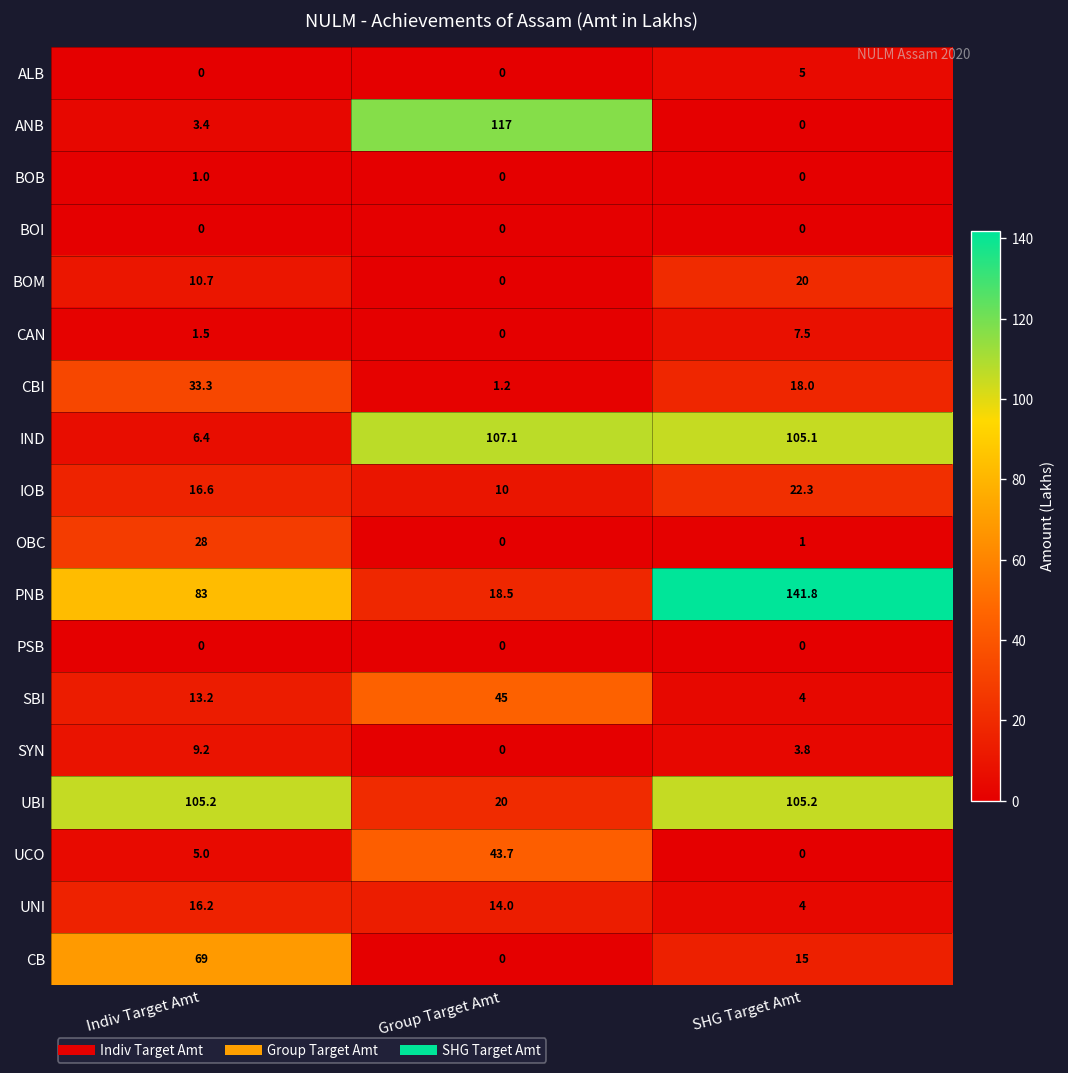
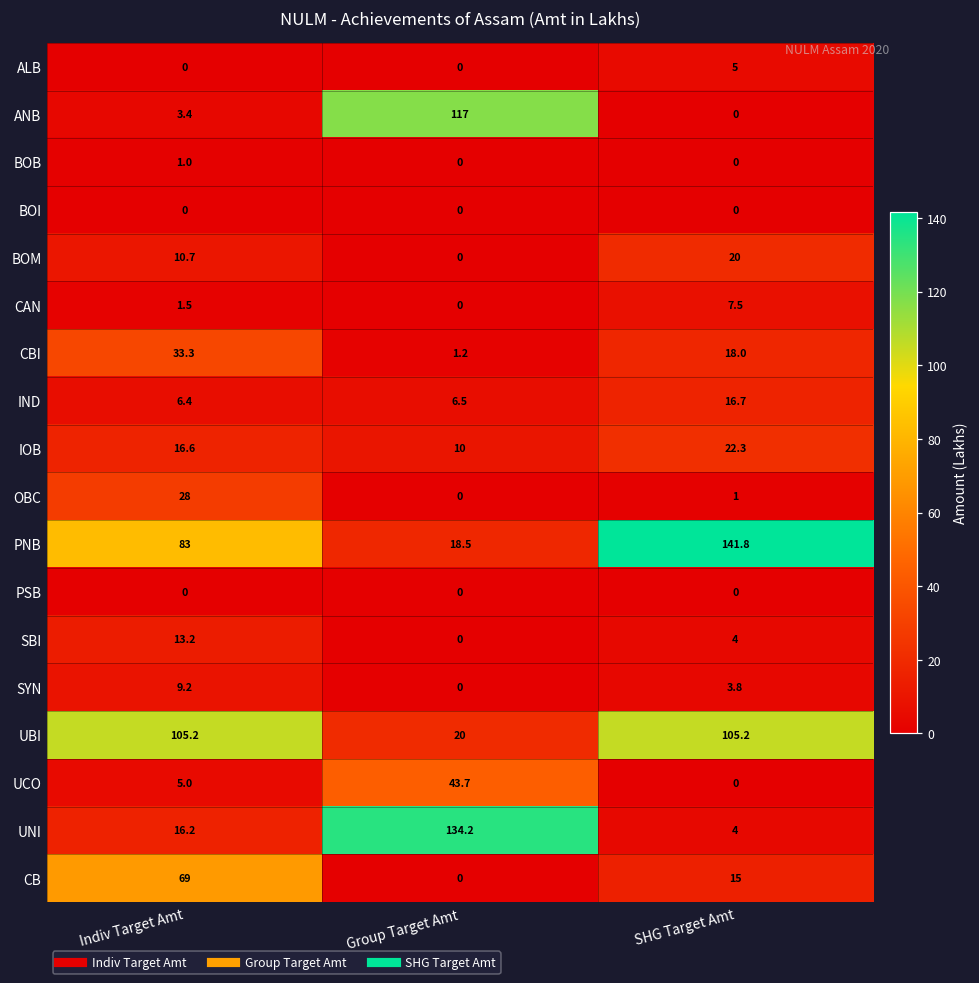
  {
    "ALB": {
      "Indiv Target Amt": 0,
      "Group Target Amt": 0
    },
    "ANB": {
      "Indiv Target Amt": 3.4,
      "Group Target Amt": 117,
      "SHG Target Amt": 0
    },
    "BOB": {
      "Indiv Target Amt": 1.0,
      "Group Target Amt": 0,
      "SHG Target Amt": 0
    },
    "BOI": {
      "Indiv Target Amt": 0,
      "Group Target Amt": 0,
      "SHG Target Amt": 0
    },
    "BOM": {
      "Indiv Target Amt": 10.7,
      "Group Target Amt": 0,
      "SHG Target Amt": 20
    },
    "CAN": {
      "Indiv Target Amt": 1.5,
      "Group Target Amt": 0,
      "SHG Target Amt": 7.5
    },
    "CBI": {
      "Indiv Target Amt": 33.3,
      "Group Target Amt": 1.2,
      "SHG Target Amt": 18.0
    },
    "IND": {
      "Indiv Target Amt": 6.4,
-     "Group Target Amt": 107.1,
-     "SHG Target Amt": 105.1
+     "Group Target Amt": 6.5,
+     "SHG Target Amt": 16.7
    },
    "IOB": {
      "Indiv Target Amt": 16.6,
      "Group Target Amt": 10,
      "SHG Target Amt": 22.3
    },
    "OBC": {
      "Indiv Target Amt": 28,
      "Group Target Amt": 0,
      "SHG Target Amt": 1
    },
    "PNB": {
      "Indiv Target Amt": 83,
      "Group Target Amt": 18.5,
      "SHG Target Amt": 141.8
    },
    "PSB": {
      "Indiv Target Amt": 0,
      "Group Target Amt": 0,
      "SHG Target Amt": 0
    },
    "SBI": {
      "Indiv Target Amt": 13.2,
-     "Group Target Amt": 45,
+     "Group Target Amt": 0,
      "SHG Target Amt": 4
    },
    "SYN": {
      "Indiv Target Amt": 9.2,
      "Group Target Amt": 0,
      "SHG Target Amt": 3.8
    },
    "UBI": {
      "Indiv Target Amt": 105.2,
      "Group Target Amt": 20,
      "SHG Target Amt": 105.2
    },
    "UCO": {
      "Indiv Target Amt": 5.0,
      "Group Target Amt": 43.7,
      "SHG Target Amt": 0
    },
    "UNI": {
      "Indiv Target Amt": 16.2,
-     "Group Target Amt": 14.0,
+     "Group Target Amt": 134.2,
      "SHG Target Amt": 4
    },
    "CB": {
      "Indiv Target Amt": 69,
      "Group Target Amt": 0,
      "SHG Target Amt": 15
    }
  }
